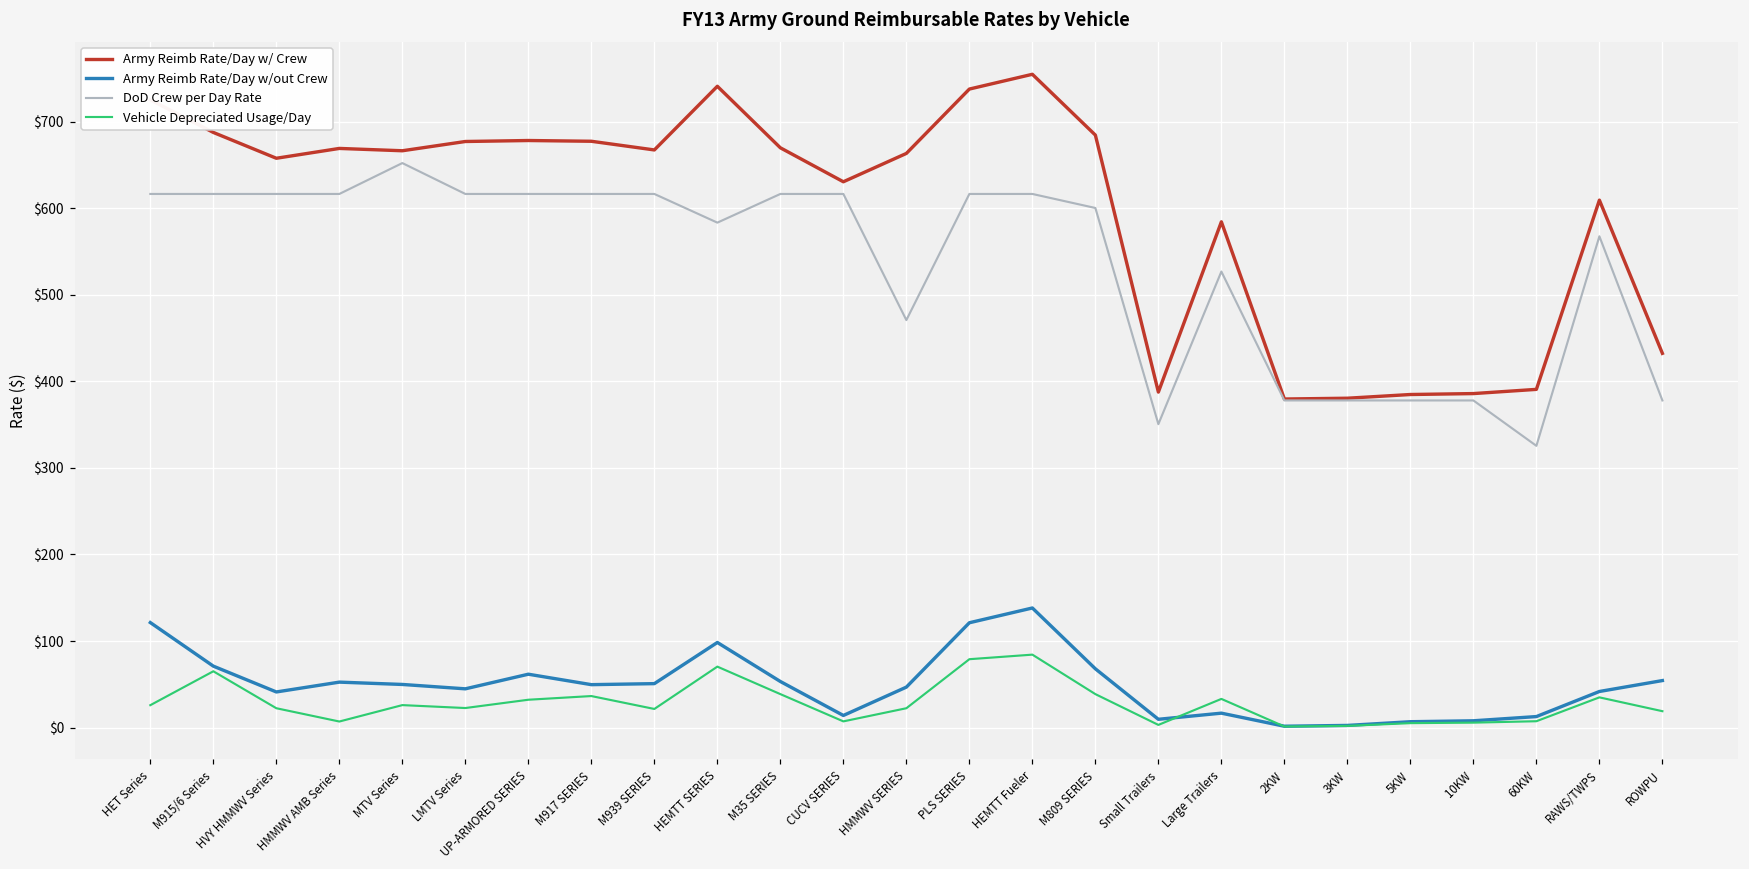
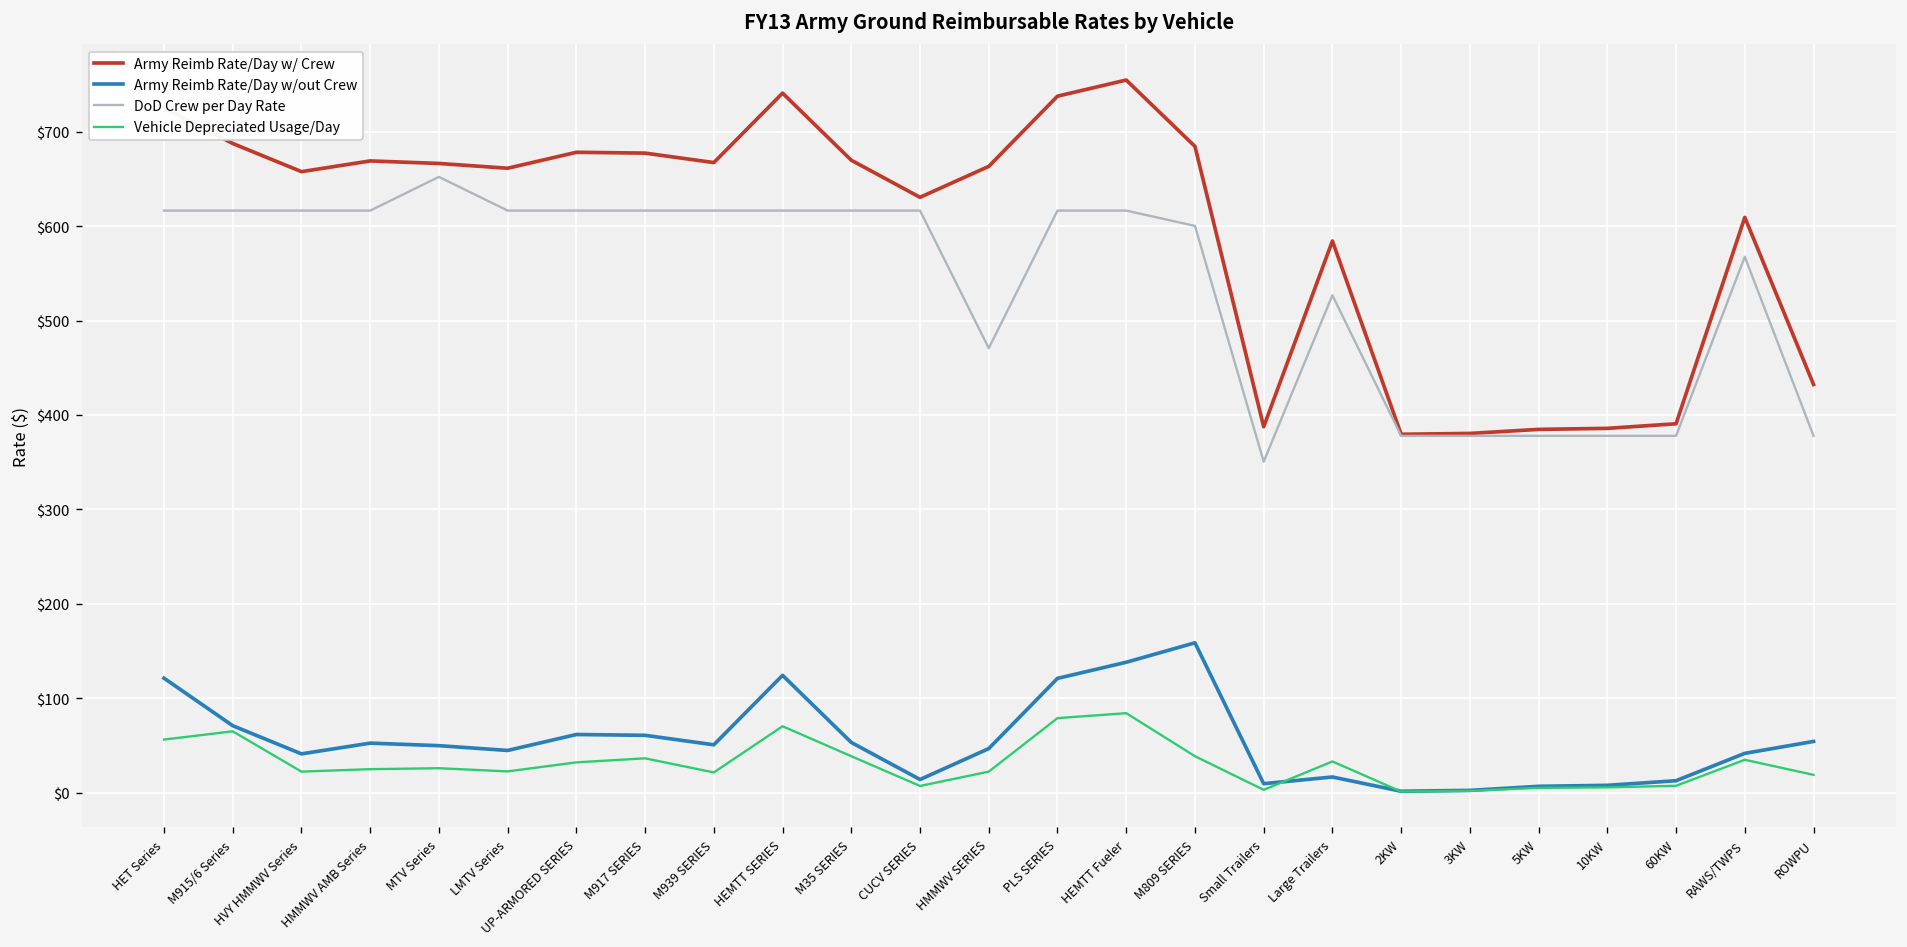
  {
    "Army Reimb Rate/Day w/ Crew": {
      "HVY HMMWV Series": "$660",
      "HMMWV AMB Series": "$670",
      "MTV Series": "$670",
-     "LMTV Series": "$680",
+     "LMTV Series": "$660",
      "UP-ARMORED SERIES": "$680",
      "M917 SERIES": "$680",
      "M939 SERIES": "$670",
      "HEMTT SERIES": "$740",
      "M35 SERIES": "$670",
      "CUCV SERIES": "$630",
      "HMMWV SERIES": "$660",
      "PLS SERIES": "$740",
      "HEMTT Fueler": "$750",
      "M809 SERIES": "$680",
      "Small Trailers": "$390",
      "Large Trailers": "$580",
      "5KW": "$380",
      "10KW": "$390",
      "60KW": "$390",
      "RAWS/TWPS": "$610",
      "ROWPU": "$430"
    },
    "Army Reimb Rate/Day w/out Crew": {
      "HET Series": "$120",
      "M915/6 Series": "$70",
      "HVY HMMWV Series": "$40",
      "HMMWV AMB Series": "$50",
      "MTV Series": "$50",
      "LMTV Series": "$40",
      "UP-ARMORED SERIES": "$60",
-     "M917 SERIES": "$50",
+     "M917 SERIES": "$60",
      "M939 SERIES": "$50",
-     "HEMTT SERIES": "$100",
+     "HEMTT SERIES": "$120",
      "M35 SERIES": "$50",
      "CUCV SERIES": "$10",
      "HMMWV SERIES": "$50",
      "PLS SERIES": "$120",
      "HEMTT Fueler": "$140",
-     "M809 SERIES": "$70",
+     "M809 SERIES": "$160",
      "Small Trailers": "$10",
      "Large Trailers": "$20",
      "60KW": "$10",
      "RAWS/TWPS": "$40",
      "ROWPU": "$50"
    },
    "DoD Crew per Day Rate": {
      "HET Series": "$620",
      "M915/6 Series": "$620",
      "HVY HMMWV Series": "$620",
      "HMMWV AMB Series": "$620",
      "MTV Series": "$650",
      "LMTV Series": "$620",
      "UP-ARMORED SERIES": "$620",
      "M917 SERIES": "$620",
      "M939 SERIES": "$620",
-     "HEMTT SERIES": "$580",
+     "HEMTT SERIES": "$620",
      "M35 SERIES": "$620",
      "CUCV SERIES": "$620",
      "HMMWV SERIES": "$470",
      "PLS SERIES": "$620",
      "HEMTT Fueler": "$620",
      "M809 SERIES": "$600",
      "Small Trailers": "$350",
      "Large Trailers": "$530",
      "5KW": "$380",
      "10KW": "$380",
-     "60KW": "$330",
+     "60KW": "$380",
      "RAWS/TWPS": "$570",
      "ROWPU": "$380"
    },
    "Vehicle Depreciated Usage/Day": {
-     "HET Series": "$30",
+     "HET Series": "$60",
      "M915/6 Series": "$70",
      "HVY HMMWV Series": "$20",
-     "HMMWV AMB Series": "$10",
+     "HMMWV AMB Series": "$30",
      "MTV Series": "$30",
      "LMTV Series": "$20",
      "UP-ARMORED SERIES": "$30",
      "M917 SERIES": "$40",
      "M939 SERIES": "$20",
      "HEMTT SERIES": "$70",
      "M35 SERIES": "$40",
      "CUCV SERIES": "$10",
      "HMMWV SERIES": "$20",
      "PLS SERIES": "$80",
      "HEMTT Fueler": "$80",
      "M809 SERIES": "$40",
      "Small Trailers": "$0",
      "Large Trailers": "$30",
      "60KW": "$10",
      "RAWS/TWPS": "$30",
      "ROWPU": "$20"
    }
  }
